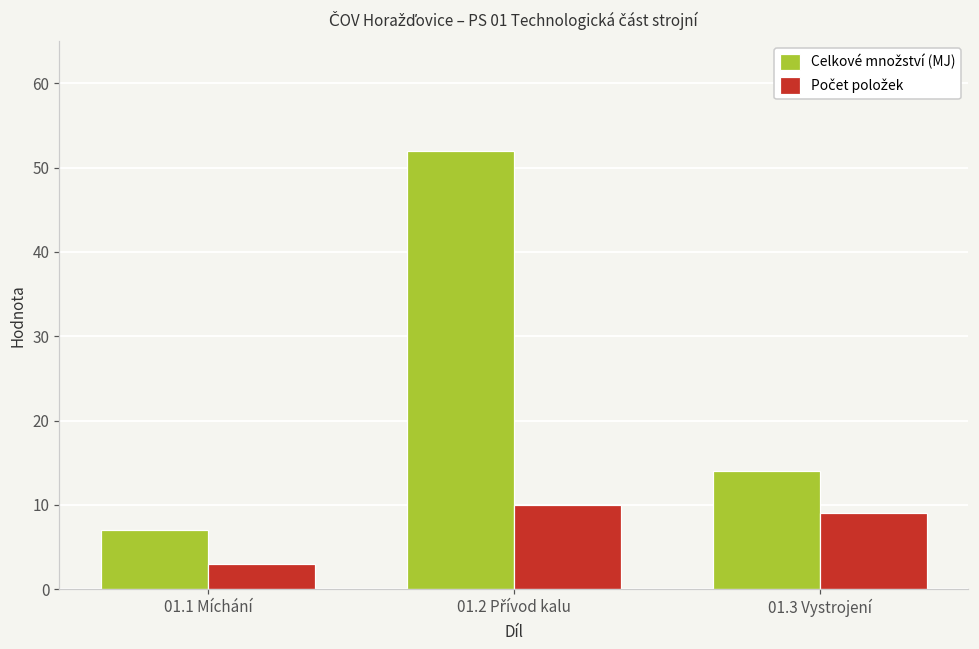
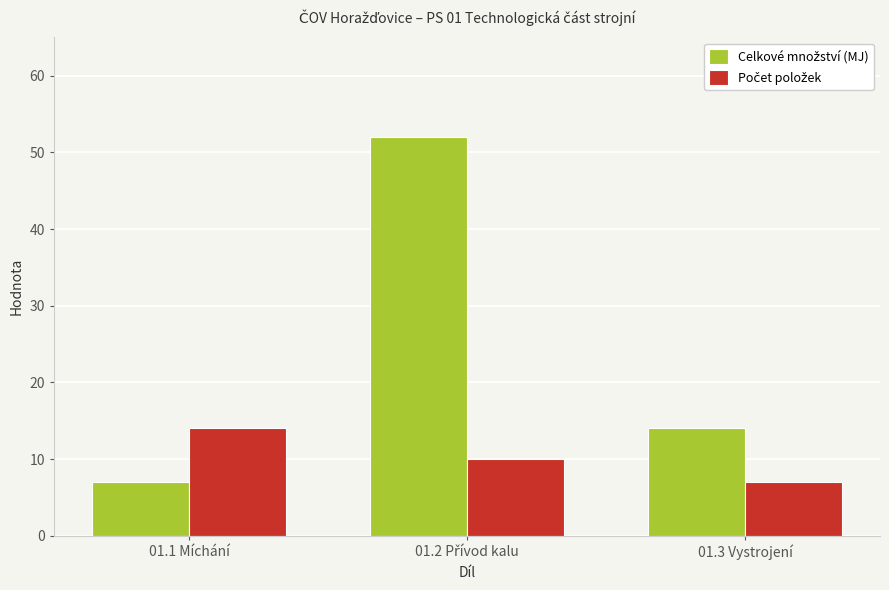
  {
    "Celkové množství (MJ)": {
      "01.1 Míchání": 7,
      "01.2 Přívod kalu": 52,
      "01.3 Vystrojení": 14
    },
    "Počet položek": {
-     "01.1 Míchání": 3,
+     "01.1 Míchání": 14,
      "01.2 Přívod kalu": 10,
-     "01.3 Vystrojení": 9
+     "01.3 Vystrojení": 7
    }
  }
